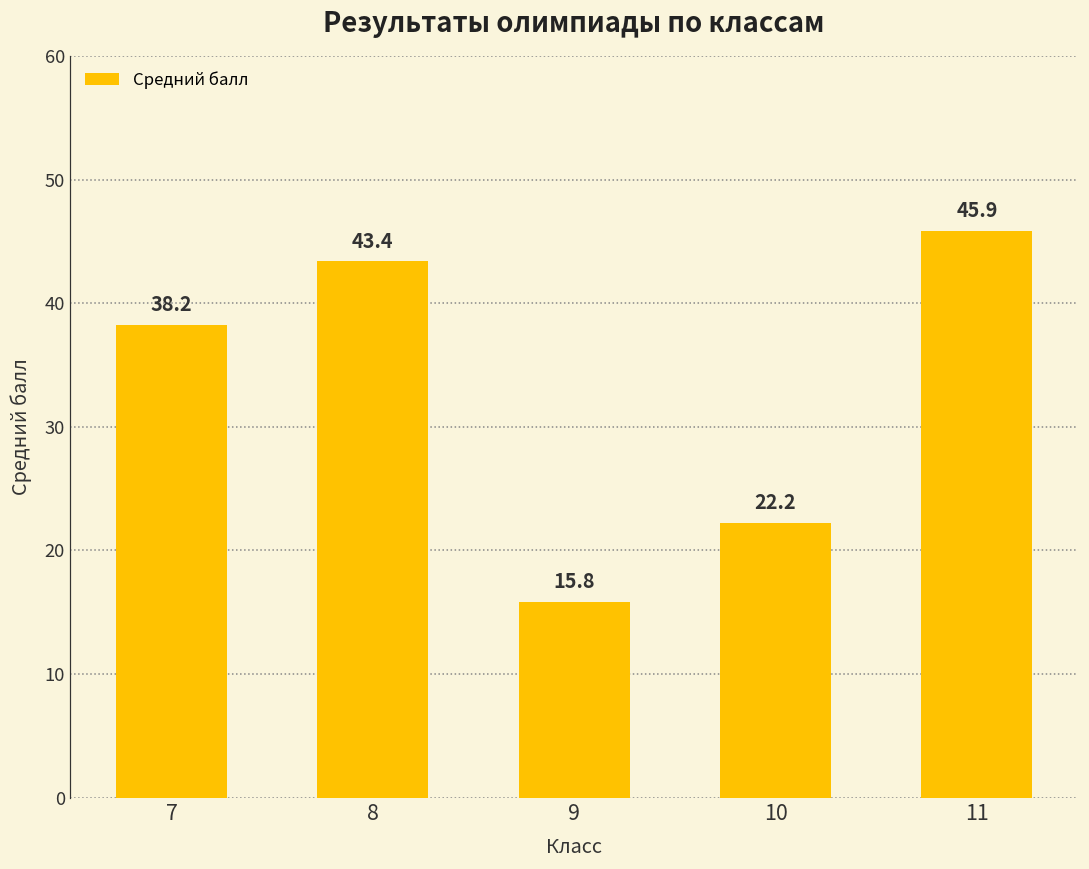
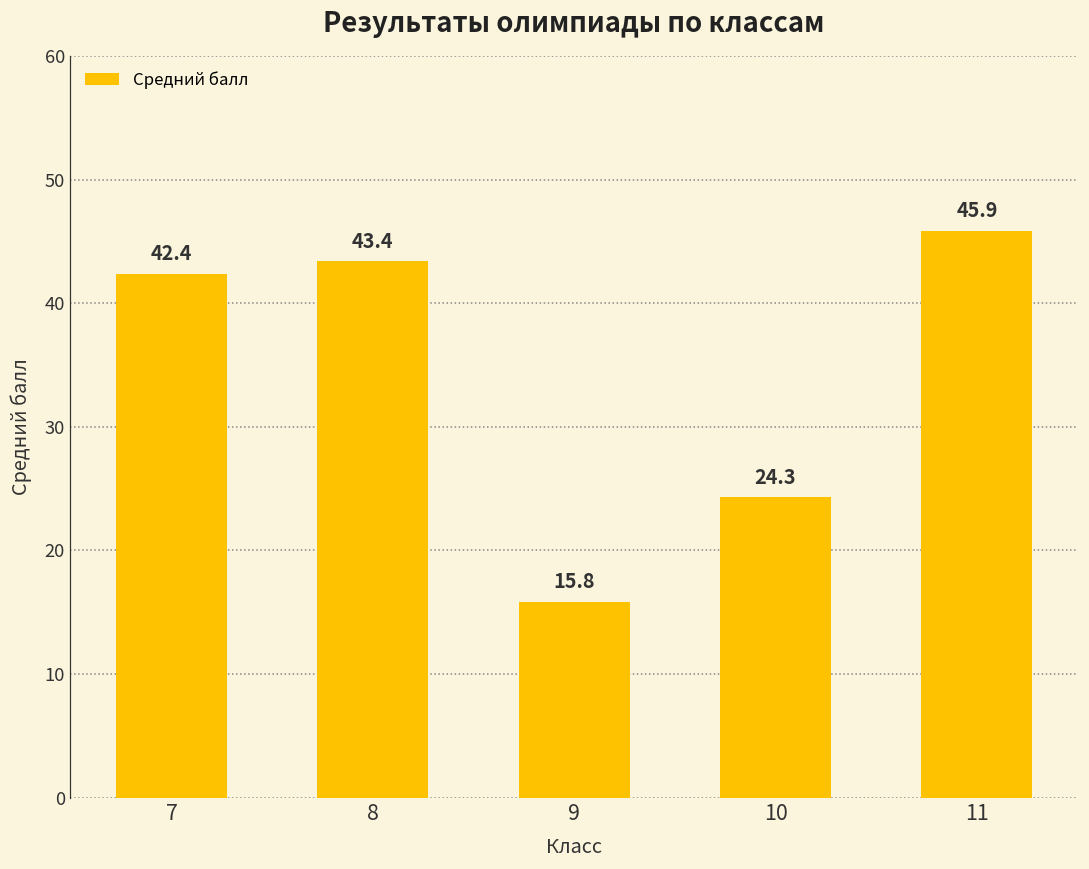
  {
-   "7": 38.2,
+   "7": 42.4,
    "8": 43.4,
    "9": 15.8,
-   "10": 22.2,
+   "10": 24.3,
    "11": 45.9
  }
